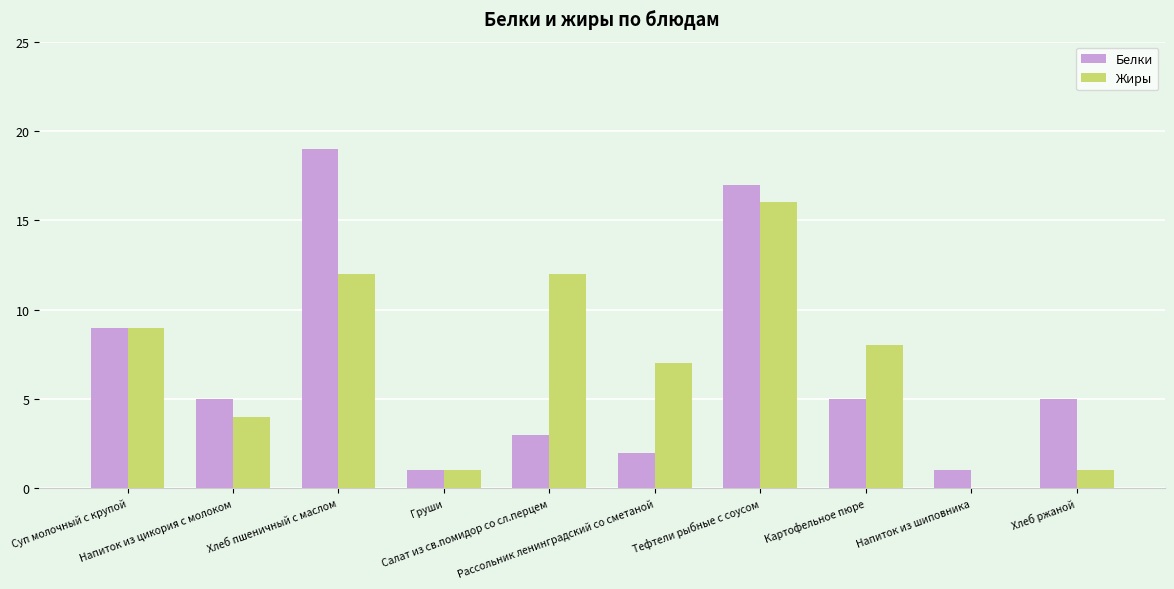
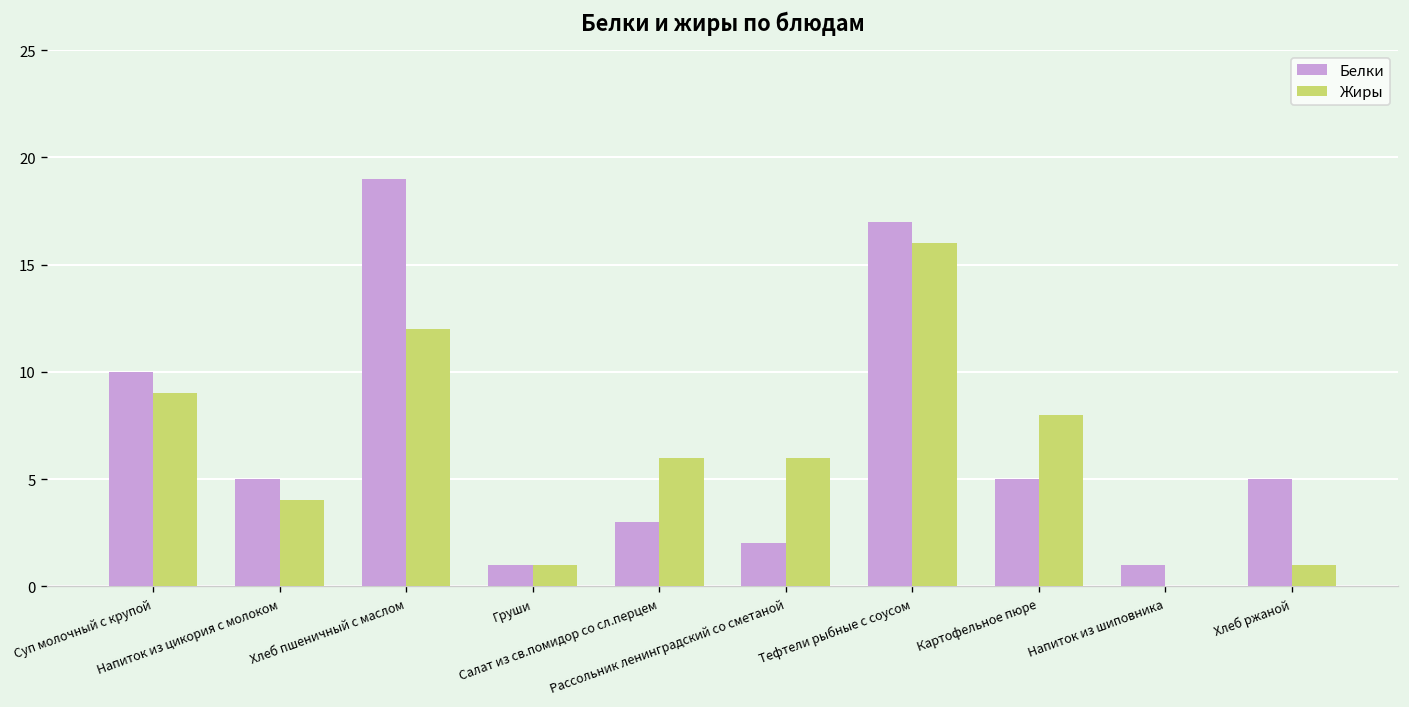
  {
    "Белки": {
-     "Суп молочный с крупой": 9,
+     "Суп молочный с крупой": 10,
      "Напиток из цикория с молоком": 5,
      "Хлеб пшеничный с маслом": 19,
      "Груши": 1,
      "Салат из св.помидор со сл.перцем": 3,
      "Рассольник ленинградский со сметаной": 2,
      "Тефтели рыбные с соусом": 17,
      "Картофельное пюре": 5,
      "Напиток из шиповника": 1,
      "Хлеб ржаной": 5
    },
    "Жиры": {
      "Суп молочный с крупой": 9,
      "Напиток из цикория с молоком": 4,
      "Хлеб пшеничный с маслом": 12,
      "Груши": 1,
-     "Салат из св.помидор со сл.перцем": 12,
-     "Рассольник ленинградский со сметаной": 7,
+     "Салат из св.помидор со сл.перцем": 6,
+     "Рассольник ленинградский со сметаной": 6,
      "Тефтели рыбные с соусом": 16,
      "Картофельное пюре": 8,
      "Напиток из шиповника": 0,
      "Хлеб ржаной": 1
    }
  }
